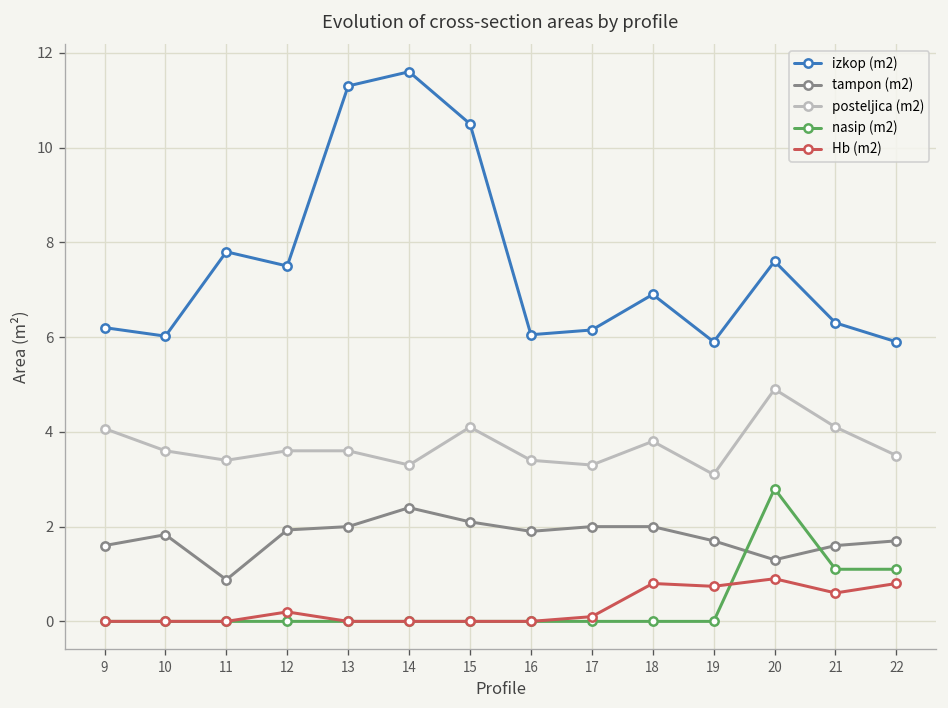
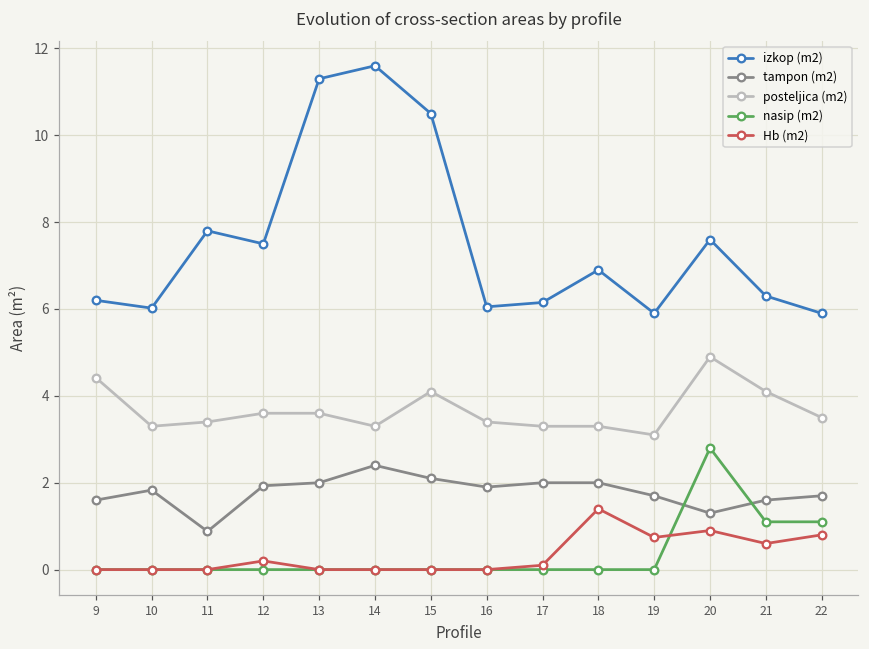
  {
    "izkop (m2)": {
      "9": 6.2,
      "10": 6.0,
      "11": 7.8,
      "12": 7.5,
      "13": 11.3,
      "14": 11.6,
      "15": 10.5,
      "16": 6.1,
      "17": 6.2,
      "18": 6.9,
      "19": 5.9,
      "20": 7.6,
      "21": 6.3,
      "22": 5.9
    },
    "tampon (m2)": {
      "9": 1.6,
      "10": 1.8,
      "11": 0.9,
      "12": 1.9,
      "13": 2.0,
      "14": 2.4,
      "15": 2.1,
      "16": 1.9,
      "17": 2.0,
      "18": 2.0,
      "19": 1.7,
      "20": 1.3,
      "21": 1.6,
      "22": 1.7
    },
    "posteljica (m2)": {
-     "9": 4.1,
-     "10": 3.6,
+     "9": 4.4,
+     "10": 3.3,
      "11": 3.4,
      "12": 3.6,
      "13": 3.6,
      "14": 3.3,
      "15": 4.1,
      "16": 3.4,
      "17": 3.3,
-     "18": 3.8,
+     "18": 3.3,
      "19": 3.1,
      "20": 4.9,
      "21": 4.1,
      "22": 3.5
    },
    "nasip (m2)": {
      "12": 0.0,
      "17": 0.0,
      "18": 0.0,
      "19": 0.0,
      "20": 2.8,
      "21": 1.1,
      "22": 1.1
    },
    "Hb (m2)": {
      "12": 0.2,
      "17": 0.1,
-     "18": 0.8,
+     "18": 1.4,
      "19": 0.7,
      "20": 0.9,
      "21": 0.6,
      "22": 0.8
    }
  }
